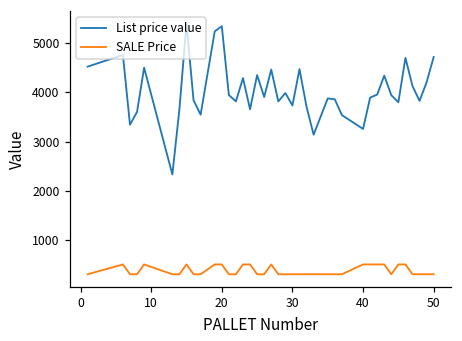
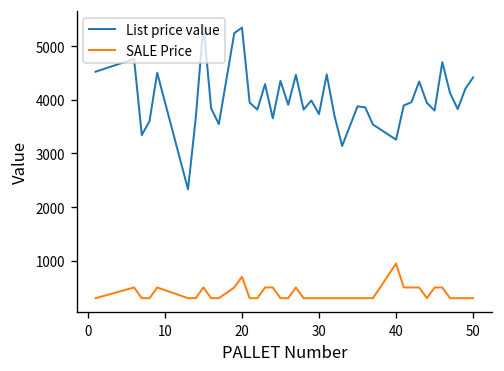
  {
    "List price value": {
      "20": 5300,
      "30": 3700,
      "40": 3300,
-     "50": 4700
+     "50": 4400
    },
    "SALE Price": {
-     "20": 500,
+     "20": 700,
      "30": 300,
-     "40": 500,
+     "40": 900,
      "50": 300
    }
  }
